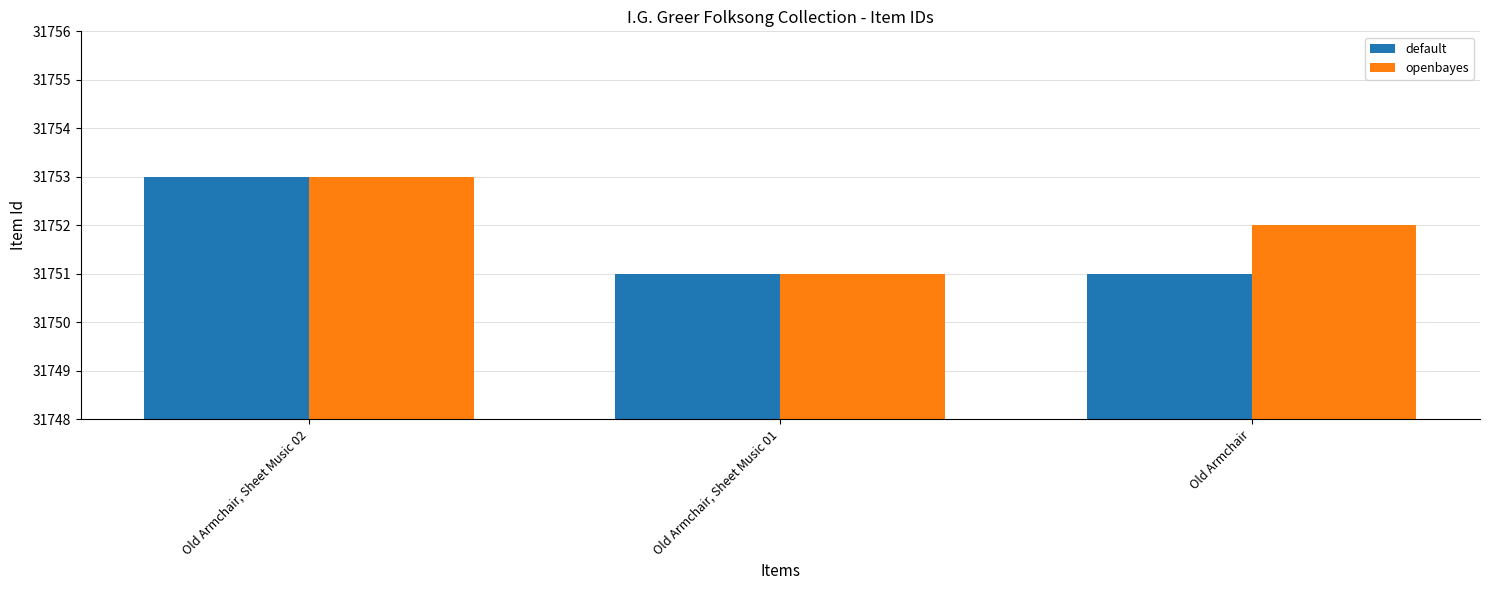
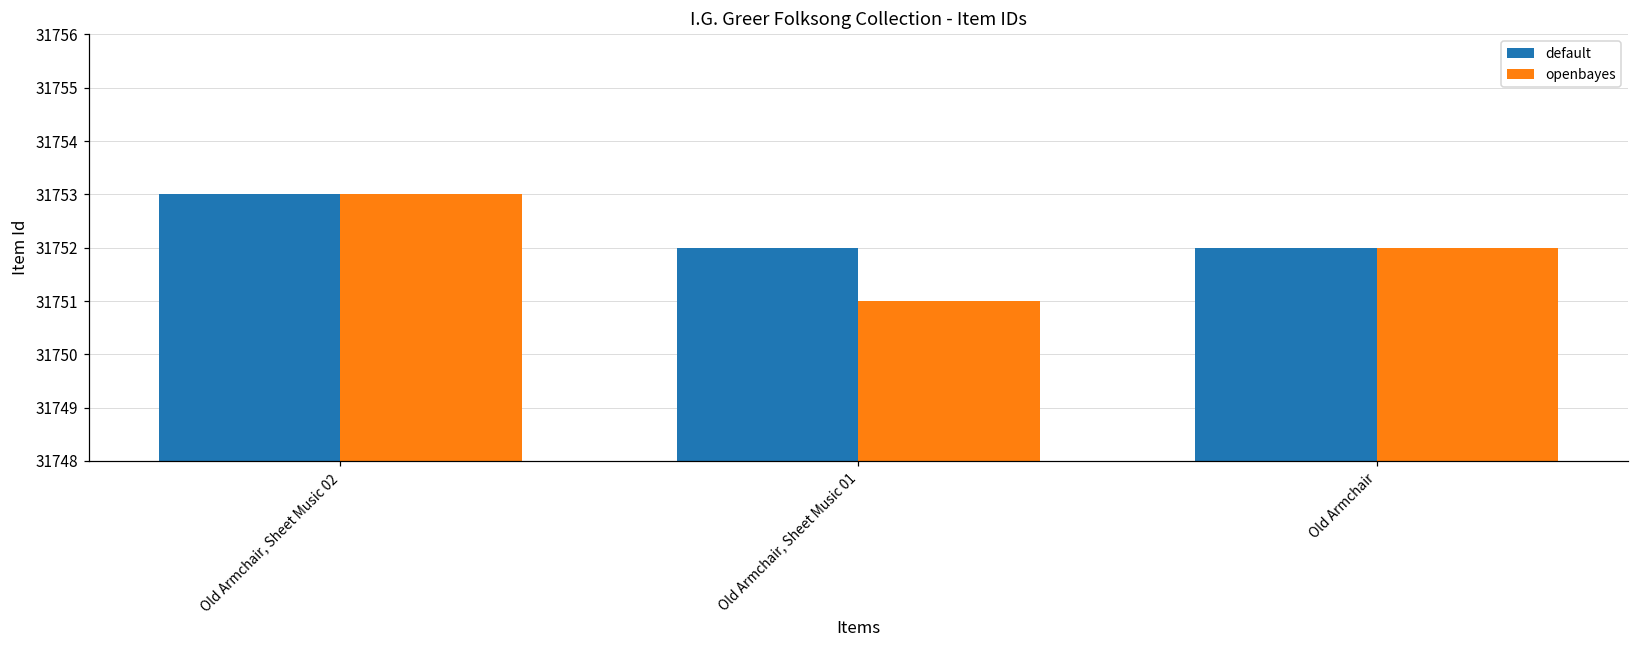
  {
    "default": {
      "Old Armchair, Sheet Music 02": 31753,
-     "Old Armchair, Sheet Music 01": 31751,
-     "Old Armchair": 31751
+     "Old Armchair, Sheet Music 01": 31752,
+     "Old Armchair": 31752
    },
    "openbayes": {
      "Old Armchair, Sheet Music 02": 31753,
      "Old Armchair, Sheet Music 01": 31751,
      "Old Armchair": 31752
    }
  }
